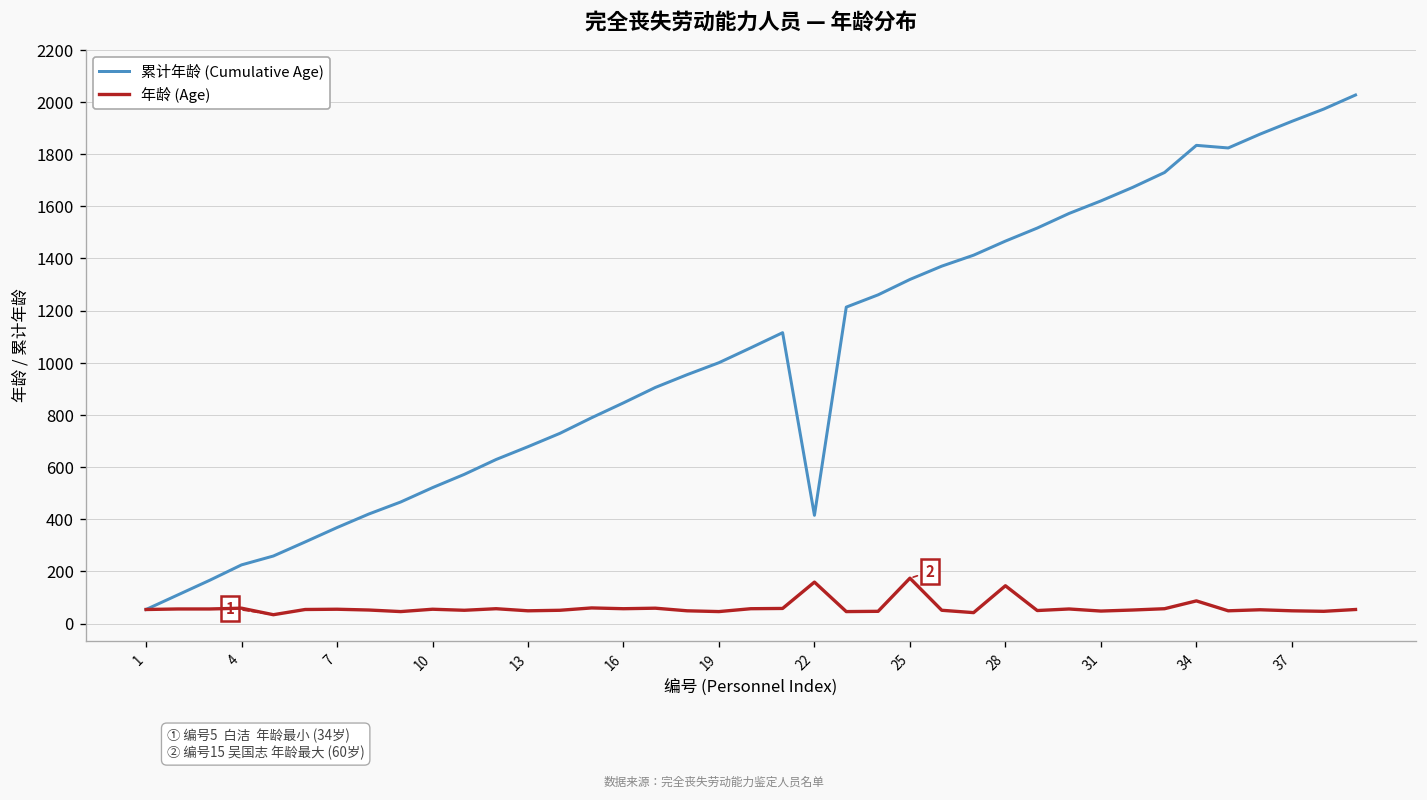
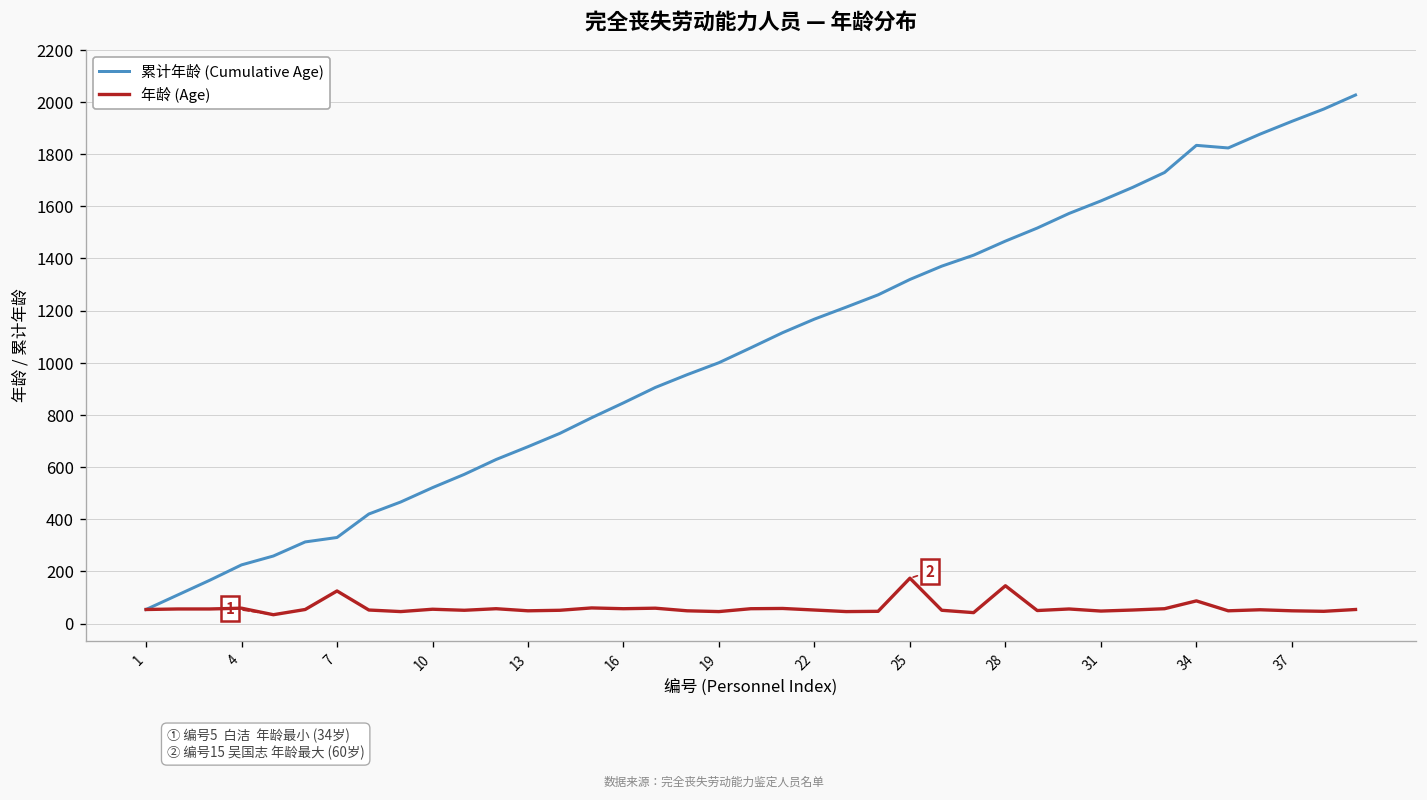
  {
    "累计年龄 (Cumulative Age)": {
      "4": 230,
-     "7": 370,
+     "7": 330,
      "10": 520,
      "13": 680,
      "16": 850,
      "19": 1000,
-     "22": 420,
+     "22": 1170,
      "25": 1320,
      "28": 1470,
      "31": 1620,
      "34": 1830,
      "37": 1930
    },
    "年龄 (Age)": {
-     "7": 60,
+     "7": 130,
      "10": 60,
      "13": 50,
      "16": 60,
      "19": 50,
-     "22": 160,
+     "22": 50,
      "28": 150,
      "31": 50,
      "34": 90,
      "37": 50
    }
  }
